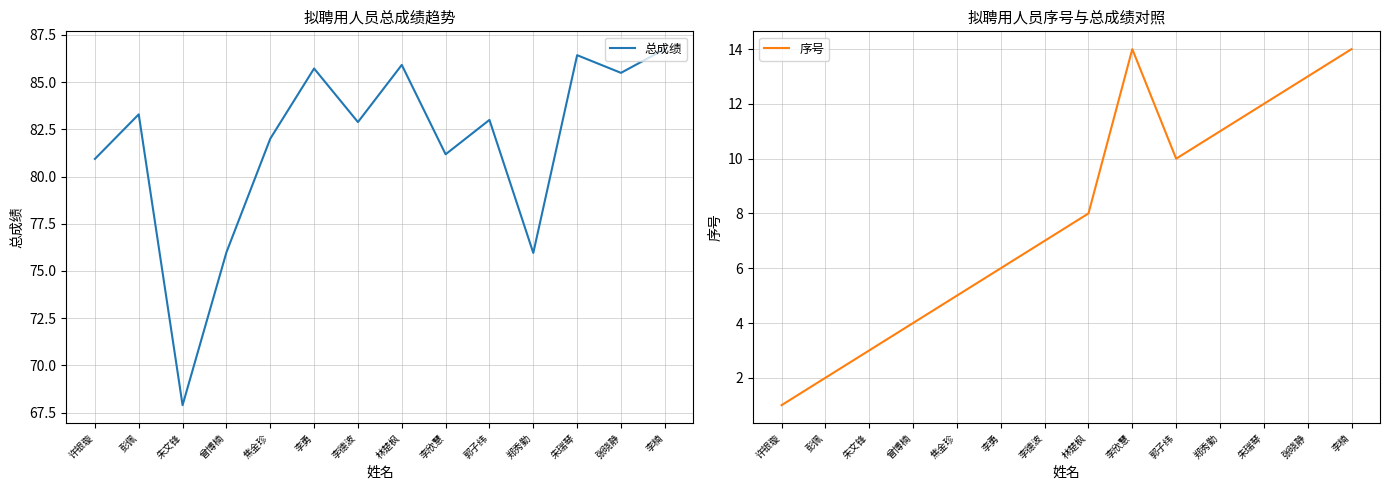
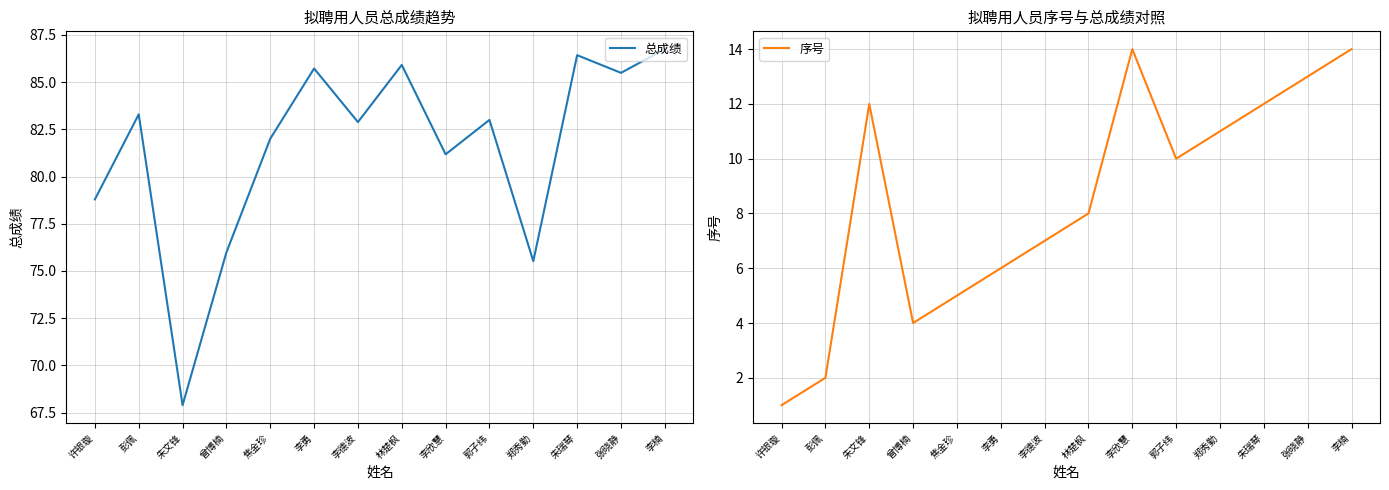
  {
    "拟聘用人员总成绩趋势": {
-     "许银璇": 80.9,
+     "许银璇": 78.8,
      "彭佩": 83.3,
      "朱文锋": 67.9,
      "曾博楠": 76.0,
      "焦金珍": 82.0,
      "李勇": 85.7,
      "李德波": 82.9,
      "林楚枫": 85.9,
      "李欣慧": 81.2,
      "郭子纬": 83.0,
-     "郑秀勤": 76.0,
+     "郑秀勤": 75.5,
      "朱瑞琴": 86.4,
      "张晓静": 85.5
    },
    "拟聘用人员序号与总成绩对照": {
      "许银璇": 1,
      "彭佩": 2,
-     "朱文锋": 3,
+     "朱文锋": 12,
      "曾博楠": 4,
      "焦金珍": 5,
      "李勇": 6,
      "李德波": 7,
      "林楚枫": 8,
      "李欣慧": 14,
      "郭子纬": 10,
      "郑秀勤": 11,
      "朱瑞琴": 12,
      "张晓静": 13,
      "李楠": 14
    }
  }
